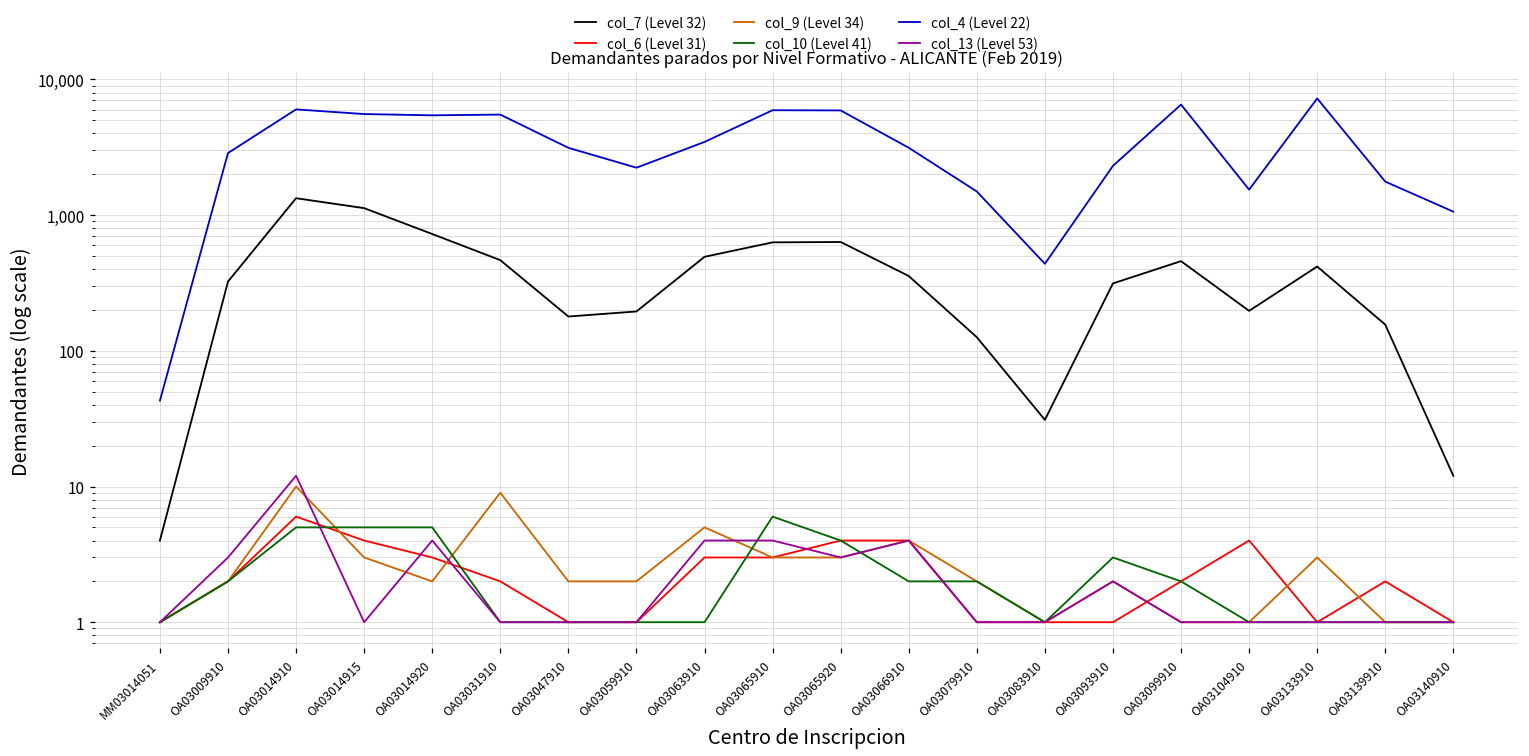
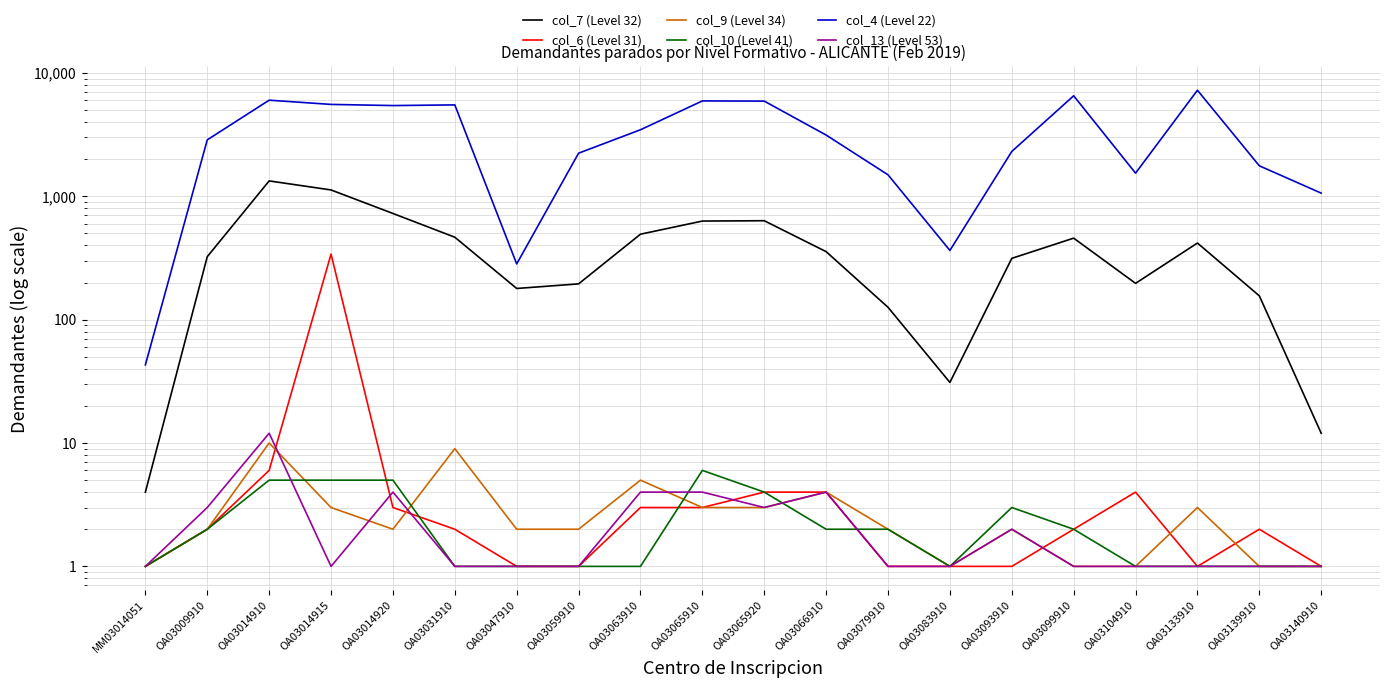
  {
    "col_7 (Level 32)": {
      "MM03014051": "4",
      "OA03009910": "320",
      "OA03014910": "1,300",
      "OA03014915": "1,100",
      "OA03014920": "700",
      "OA03031910": "470",
      "OA03047910": "180",
      "OA03059910": "200",
      "OA03063910": "490",
      "OA03065910": "600",
      "OA03065920": "600",
      "OA03066910": "360",
      "OA03079910": "130",
      "OA03083910": "31",
      "OA03093910": "310",
      "OA03099910": "460",
      "OA03104910": "200",
      "OA03133910": "420",
      "OA03139910": "160",
      "OA03140910": "12"
    },
    "col_6 (Level 31)": {
      "OA03014910": "6",
-     "OA03014915": "4",
+     "OA03014915": "340",
      "OA03014920": "3",
      "OA03031910": "2",
      "OA03063910": "3",
      "OA03093910": "1",
      "OA03104910": "4",
      "OA03139910": "2"
    },
    "col_9 (Level 34)": {
      "OA03014910": "10",
      "OA03014915": "3",
      "OA03014920": "2",
      "OA03031910": "9",
      "OA03047910": "2",
      "OA03059910": "2",
      "OA03063910": "5",
      "OA03133910": "3"
    },
    "col_10 (Level 41)": {
      "OA03014910": "5",
      "OA03014915": "5",
      "OA03014920": "5",
      "OA03063910": "1",
      "OA03065910": "6",
      "OA03066910": "2",
      "OA03093910": "3"
    },
    "col_4 (Level 22)": {
      "MM03014051": "43",
      "OA03009910": "2,900",
      "OA03014910": "6,000",
      "OA03014915": "6,000",
      "OA03014920": "5,000",
      "OA03031910": "6,000",
-     "OA03047910": "3,100",
+     "OA03047910": "280",
      "OA03059910": "2,200",
      "OA03063910": "3,500",
      "OA03065910": "6,000",
      "OA03065920": "6,000",
      "OA03066910": "3,100",
      "OA03079910": "1,500",
-     "OA03083910": "440",
+     "OA03083910": "360",
      "OA03093910": "2,300",
      "OA03099910": "7,000",
      "OA03104910": "1,500",
      "OA03133910": "7,000",
      "OA03139910": "1,800",
      "OA03140910": "1,100"
    },
    "col_13 (Level 53)": {
      "OA03009910": "3",
      "OA03014910": "12",
      "OA03014915": "1",
      "OA03014920": "4",
      "OA03063910": "4",
      "OA03065910": "4"
    }
  }
